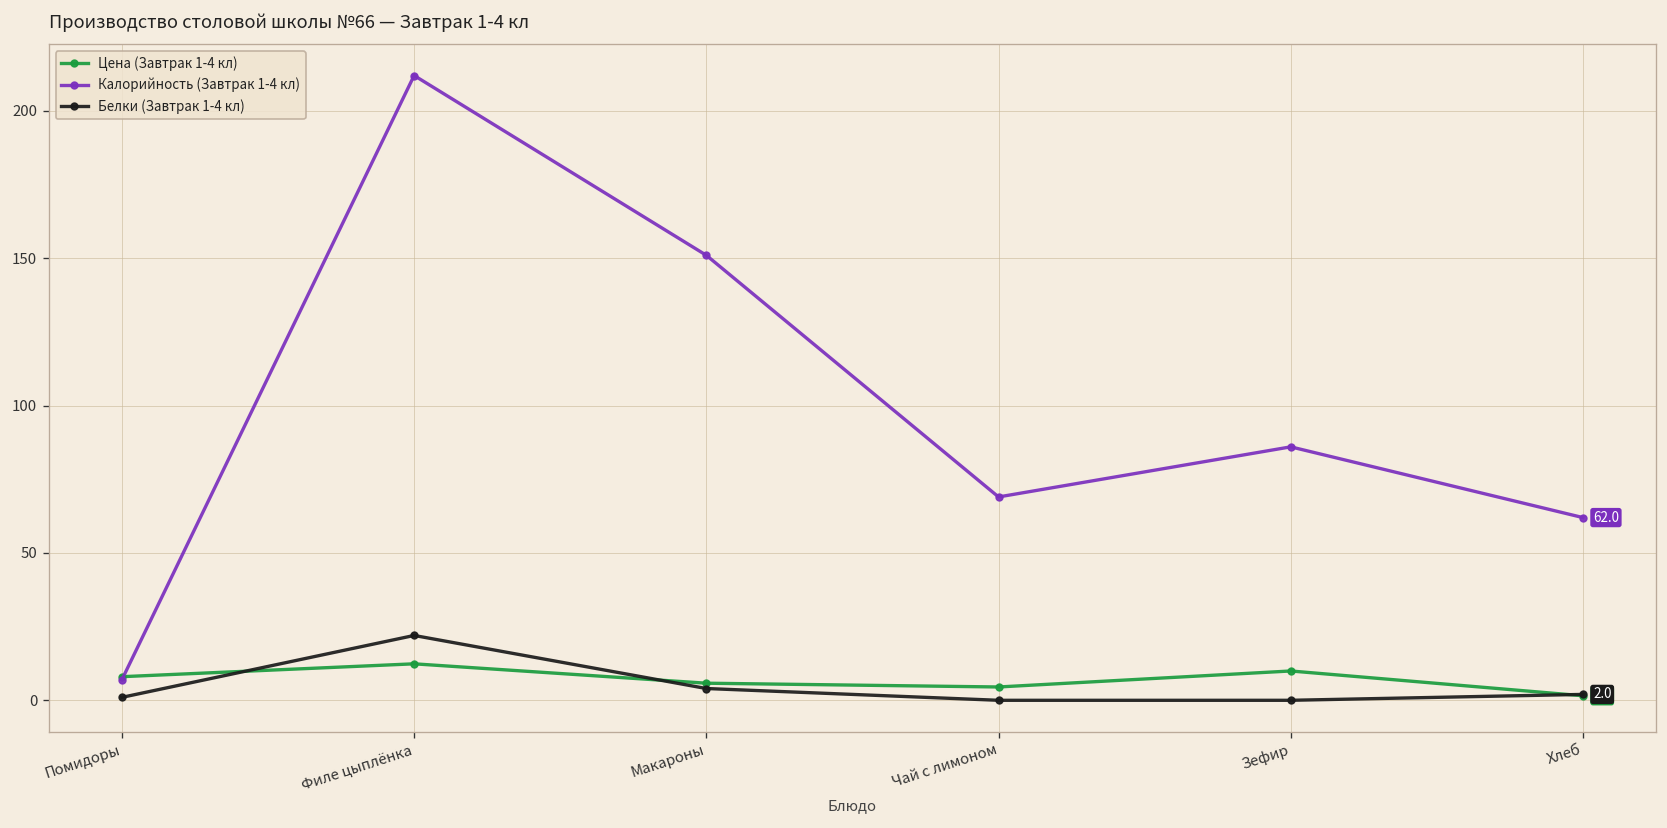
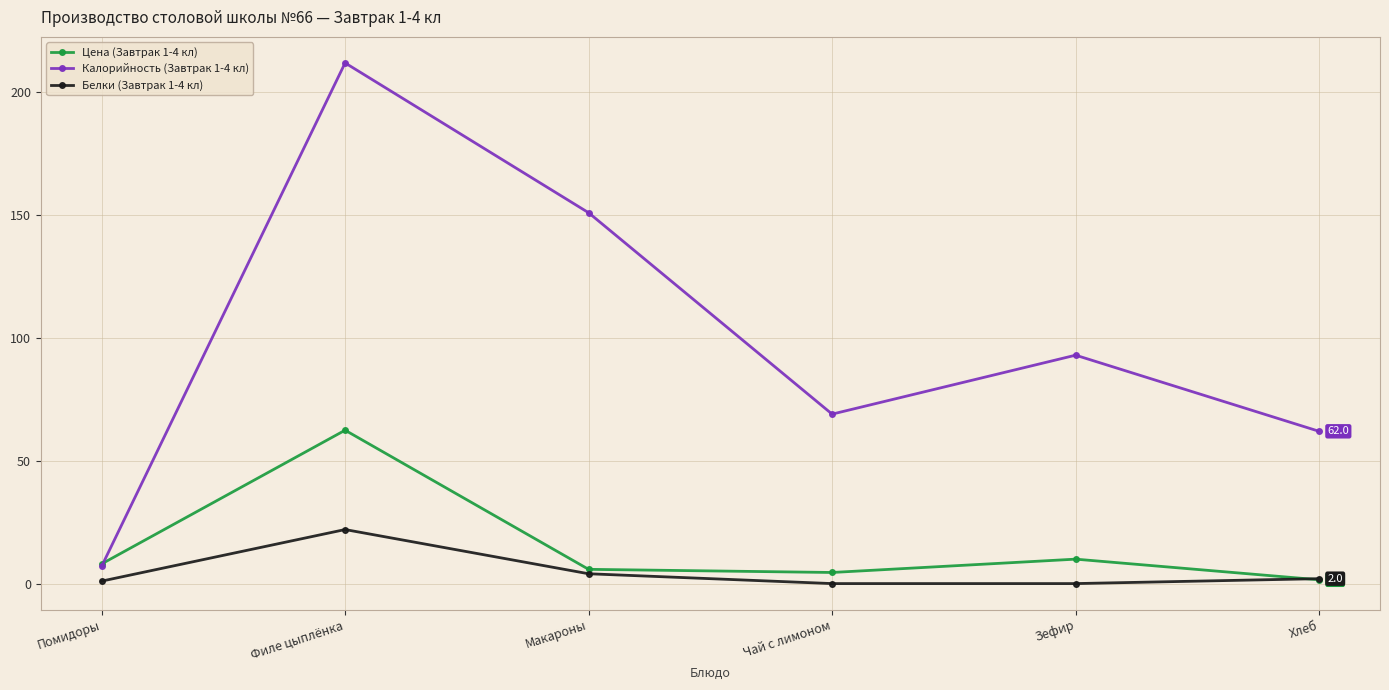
  {
    "Цена (Завтрак 1-4 кл)": {
-     "Филе цыплёнка": 12,
+     "Филе цыплёнка": 62,
      "Макароны": 6,
      "Чай с лимоном": 5,
      "Зефир": 10
    },
    "Калорийность (Завтрак 1-4 кл)": {
      "Филе цыплёнка": 212,
      "Макароны": 151,
      "Чай с лимоном": 69,
-     "Зефир": 86
+     "Зефир": 93
    },
    "Белки (Завтрак 1-4 кл)": {
      "Помидоры": 1,
      "Филе цыплёнка": 22,
      "Макароны": 4,
      "Чай с лимоном": 0,
      "Зефир": 0
    }
  }
